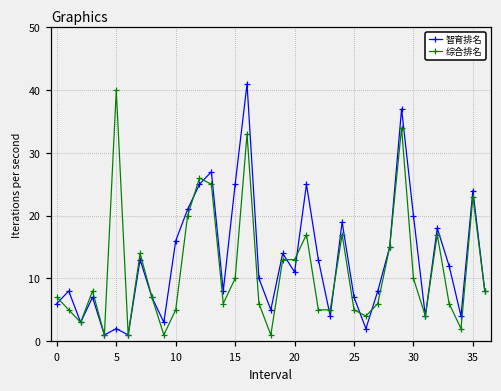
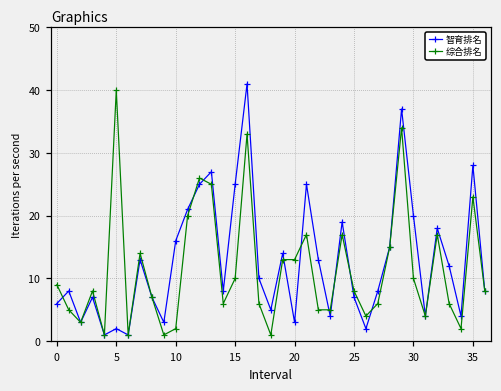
  {
    "智育排名": {
      "0": 6,
      "5": 2,
      "10": 16,
      "15": 25,
-     "20": 11,
+     "20": 3,
      "25": 7,
      "30": 20,
-     "35": 24
+     "35": 28
    },
    "综合排名": {
-     "0": 7,
+     "0": 9,
      "5": 40,
-     "10": 5,
+     "10": 2,
      "15": 10,
      "20": 13,
-     "25": 5,
+     "25": 8,
      "30": 10,
      "35": 23
    }
  }
